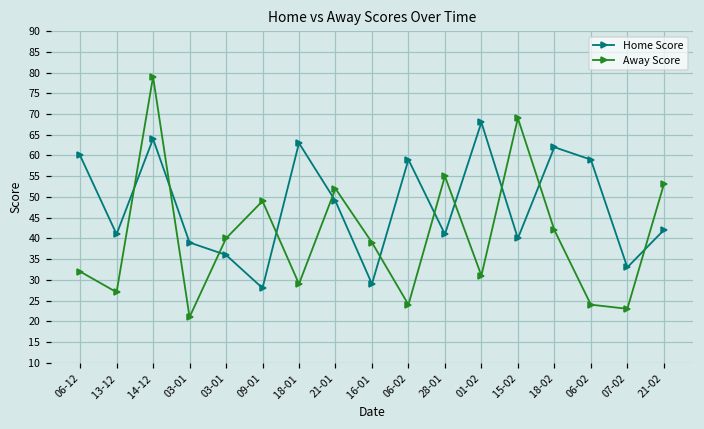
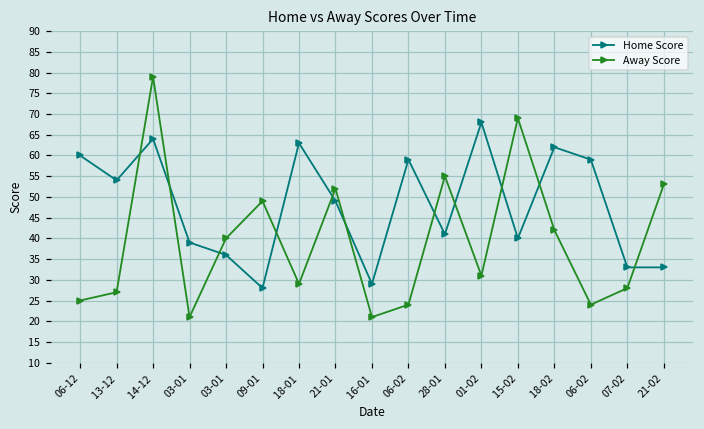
  {
    "Home Score": {
      "06-12": 60,
-     "13-12": 41,
+     "13-12": 54,
      "14-12": 64,
      "09-01": 28,
      "18-01": 63,
      "21-01": 49,
      "16-01": 29,
      "28-01": 41,
      "01-02": 68,
      "15-02": 40,
      "18-02": 62,
      "07-02": 33,
-     "21-02": 42
+     "21-02": 33
    },
    "Away Score": {
-     "06-12": 32,
+     "06-12": 25,
      "13-12": 27,
      "14-12": 79,
      "09-01": 49,
      "18-01": 29,
      "21-01": 52,
-     "16-01": 39,
+     "16-01": 21,
      "28-01": 55,
      "01-02": 31,
      "15-02": 69,
      "18-02": 42,
-     "07-02": 23,
+     "07-02": 28,
      "21-02": 53
    }
  }
